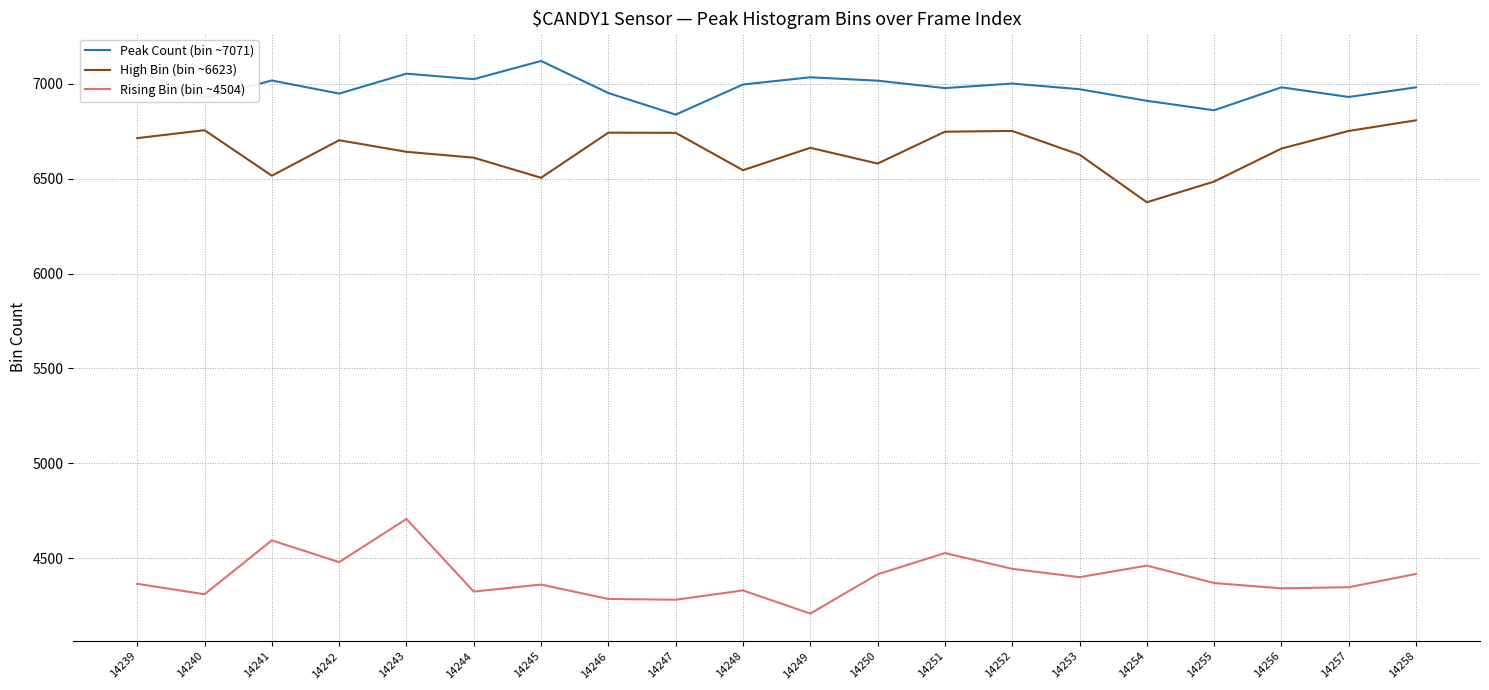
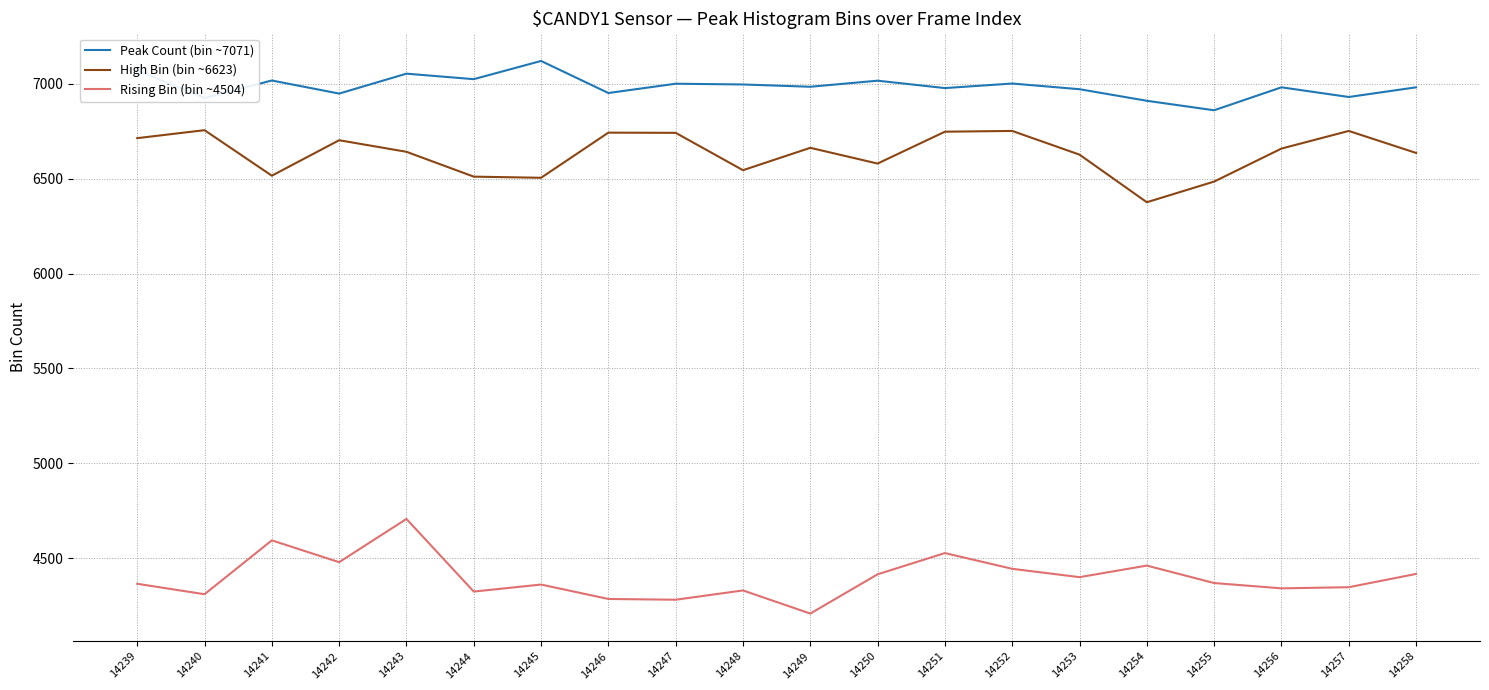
  {
    "Peak Count (bin ~7071)": {
      "14241": 7020,
      "14242": 6950,
      "14243": 7050,
      "14244": 7030,
      "14245": 7120,
      "14246": 6950,
-     "14247": 6840,
+     "14247": 7000,
      "14248": 7000,
-     "14249": 7040,
+     "14249": 6990,
      "14250": 7020,
      "14251": 6980,
      "14252": 7000,
      "14253": 6970,
      "14254": 6910,
      "14255": 6860,
      "14256": 6980,
      "14257": 6930,
      "14258": 6980
    },
    "High Bin (bin ~6623)": {
      "14239": 6710,
      "14240": 6760,
      "14241": 6520,
      "14242": 6700,
      "14243": 6640,
-     "14244": 6610,
+     "14244": 6510,
      "14245": 6510,
      "14246": 6740,
      "14247": 6740,
      "14248": 6550,
      "14249": 6660,
      "14250": 6580,
      "14251": 6750,
      "14252": 6750,
      "14253": 6630,
      "14254": 6380,
      "14255": 6490,
      "14256": 6660,
      "14257": 6750,
-     "14258": 6810
+     "14258": 6640
    },
    "Rising Bin (bin ~4504)": {
      "14239": 4360,
      "14240": 4310,
      "14241": 4590,
      "14242": 4480,
      "14243": 4710,
      "14244": 4320,
      "14245": 4360,
      "14246": 4280,
      "14247": 4280,
      "14248": 4330,
      "14249": 4210,
      "14250": 4410,
      "14251": 4530,
      "14252": 4440,
      "14253": 4400,
      "14254": 4460,
      "14255": 4370,
      "14256": 4340,
      "14257": 4350,
      "14258": 4420
    }
  }
